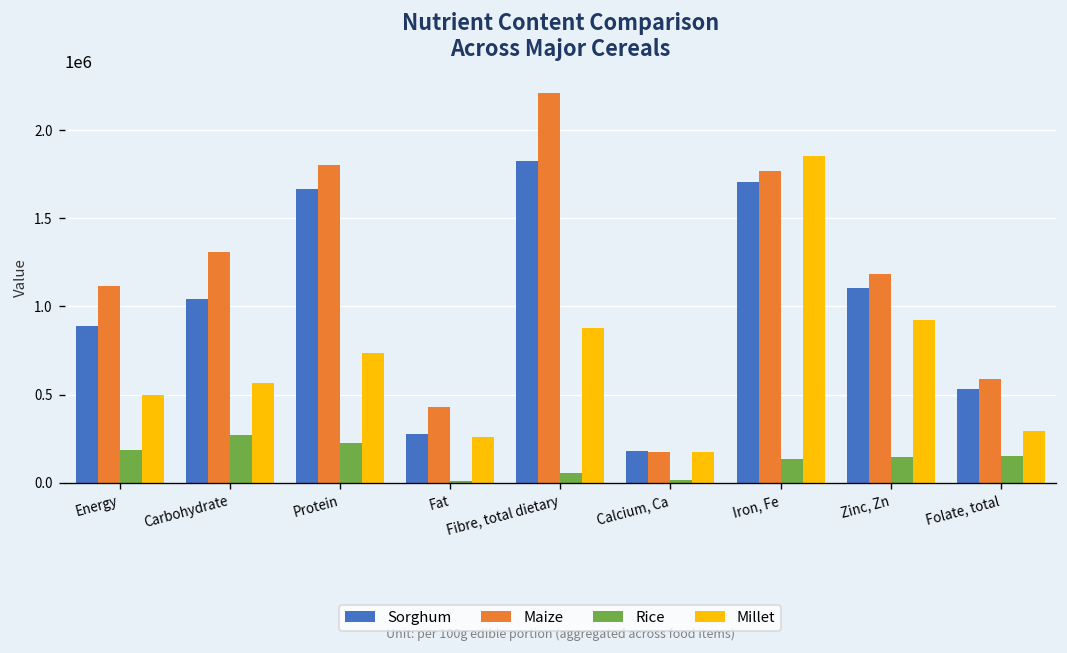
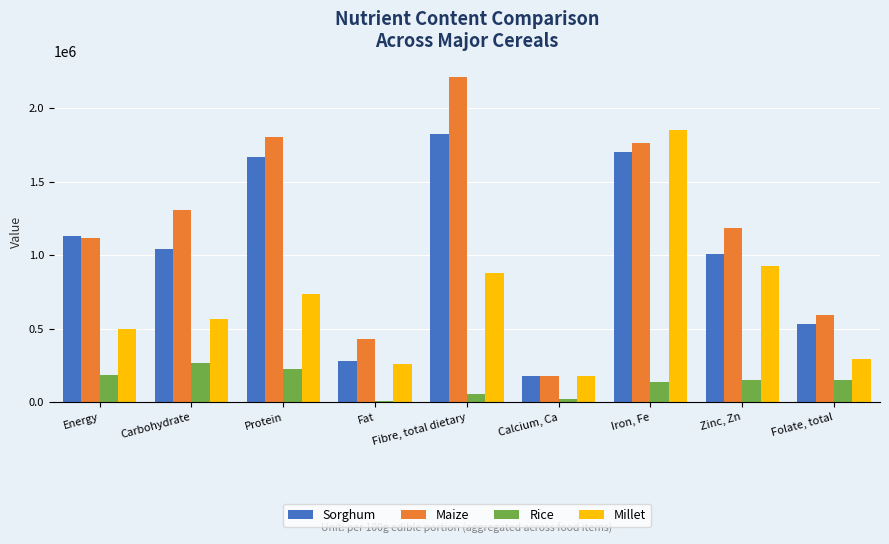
  {
    "Sorghum": {
-     "Energy": 890000,
+     "Energy": 1130000,
      "Carbohydrate": 1040000,
      "Protein": 1660000,
      "Fat": 280000,
      "Fibre, total dietary": 1830000,
      "Calcium, Ca": 180000,
      "Iron, Fe": 1700000,
-     "Zinc, Zn": 1110000,
+     "Zinc, Zn": 1010000,
      "Folate, total": 530000
    },
    "Maize": {
      "Energy": 1110000,
      "Carbohydrate": 1310000,
      "Protein": 1800000,
      "Fat": 430000,
      "Fibre, total dietary": 2210000,
      "Calcium, Ca": 170000,
      "Iron, Fe": 1770000,
      "Zinc, Zn": 1180000,
      "Folate, total": 590000
    },
    "Rice": {
      "Energy": 190000,
      "Carbohydrate": 270000,
      "Protein": 230000,
      "Fibre, total dietary": 50000,
      "Calcium, Ca": 20000,
      "Iron, Fe": 130000,
      "Zinc, Zn": 150000,
      "Folate, total": 150000
    },
    "Millet": {
      "Energy": 500000,
      "Carbohydrate": 570000,
      "Protein": 740000,
      "Fat": 260000,
      "Fibre, total dietary": 880000,
      "Calcium, Ca": 180000,
      "Iron, Fe": 1850000,
      "Zinc, Zn": 920000,
      "Folate, total": 290000
    }
  }
